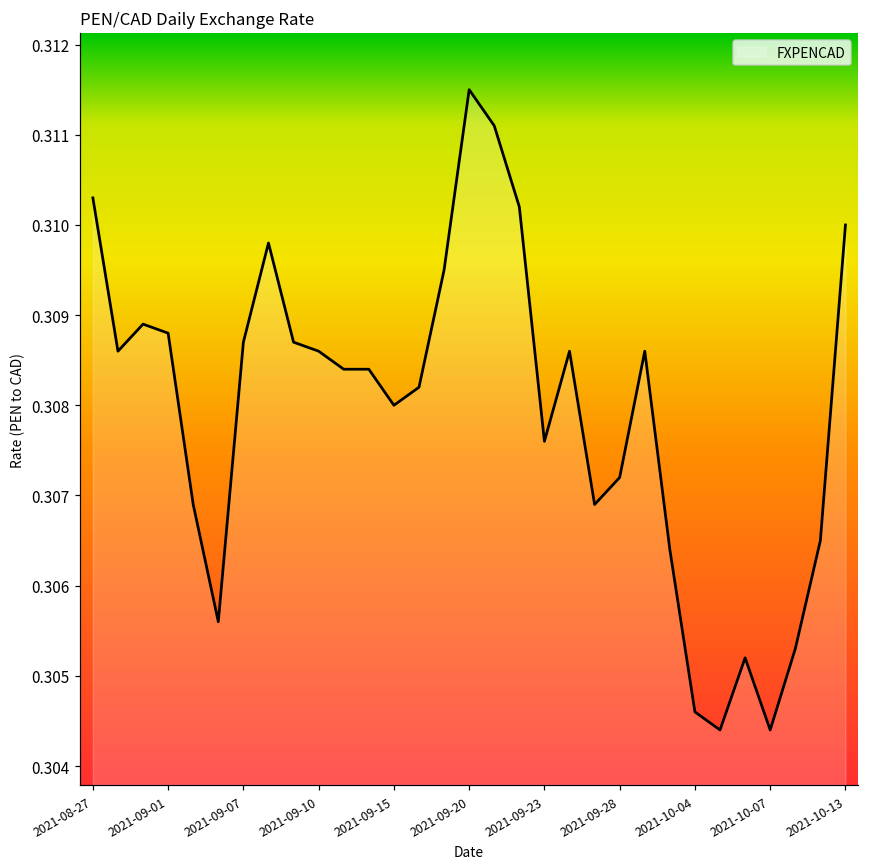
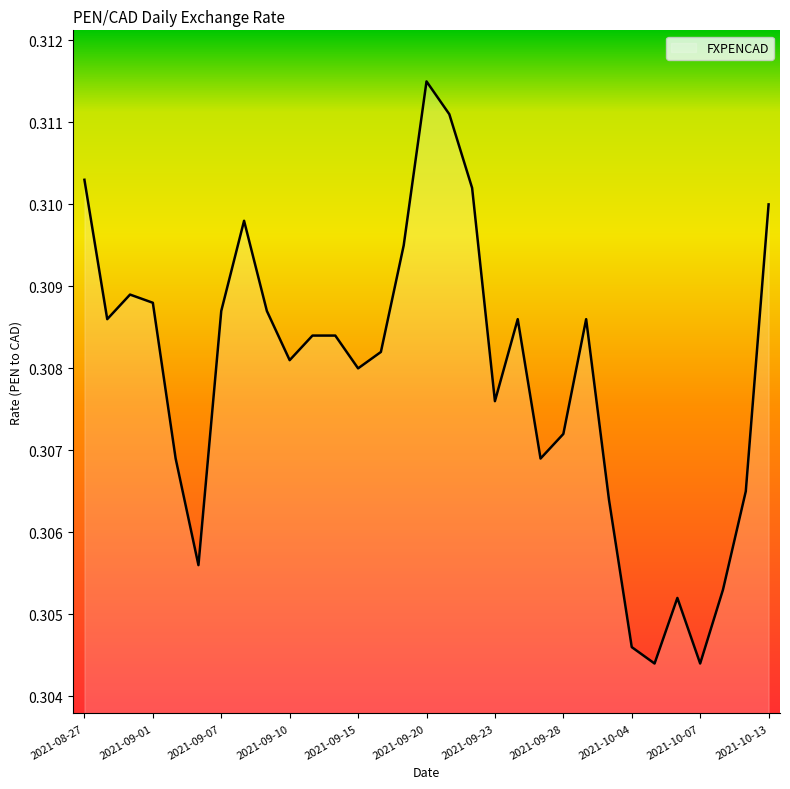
  {
    "2021-08-27": 0.3103,
    "2021-09-01": 0.3088,
    "2021-09-07": 0.3087,
-   "2021-09-10": 0.3086,
+   "2021-09-10": 0.3081,
    "2021-09-15": 0.3080,
    "2021-09-20": 0.3115,
    "2021-09-23": 0.3076,
    "2021-09-28": 0.3072,
    "2021-10-04": 0.3046,
    "2021-10-07": 0.3044,
    "2021-10-13": 0.3100
  }
